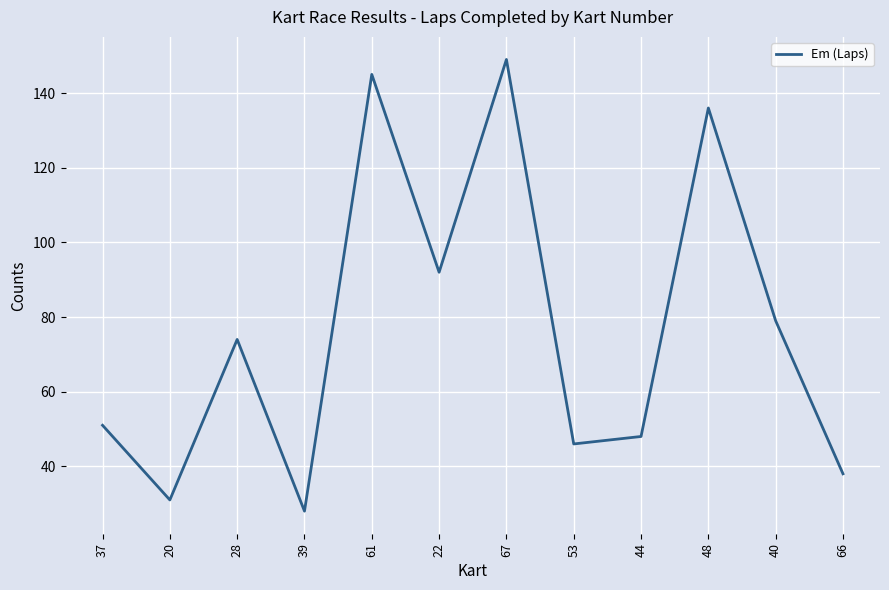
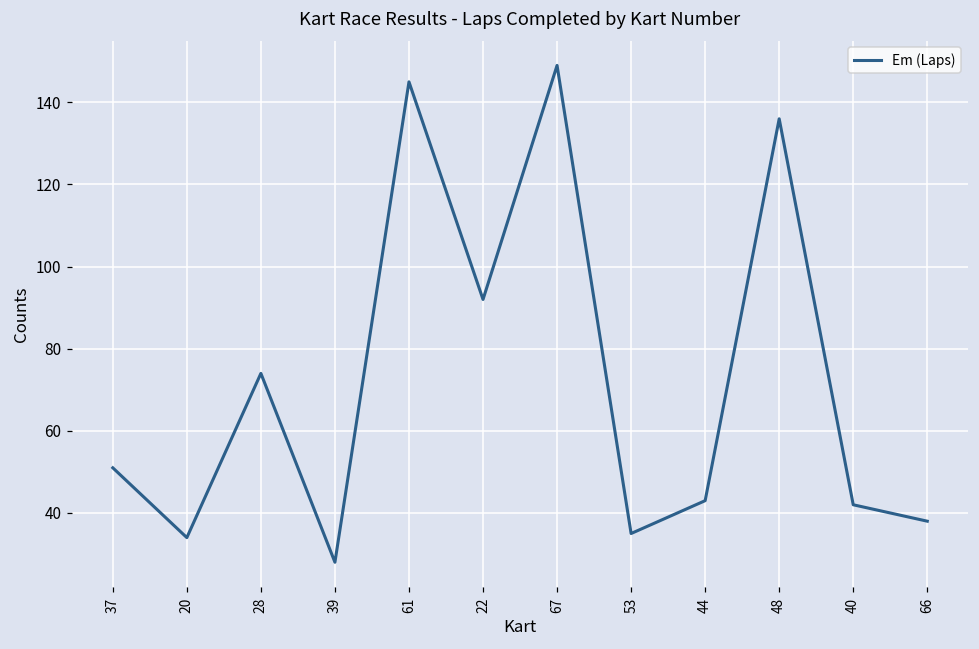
  {
    "37": 51,
-   "20": 31,
+   "20": 34,
    "28": 74,
    "39": 28,
    "61": 145,
    "22": 92,
    "67": 149,
-   "53": 46,
-   "44": 48,
+   "53": 35,
+   "44": 43,
    "48": 136,
-   "40": 79,
+   "40": 42,
    "66": 38
  }
